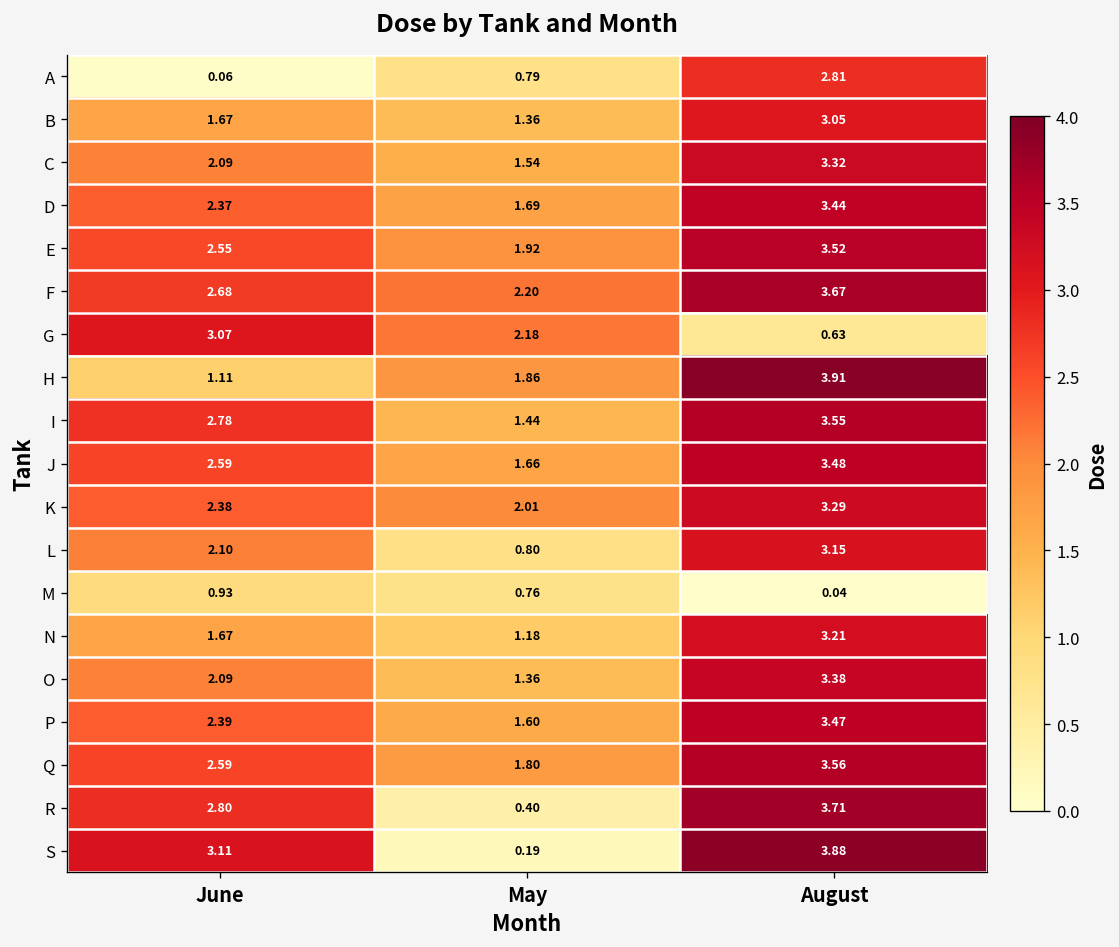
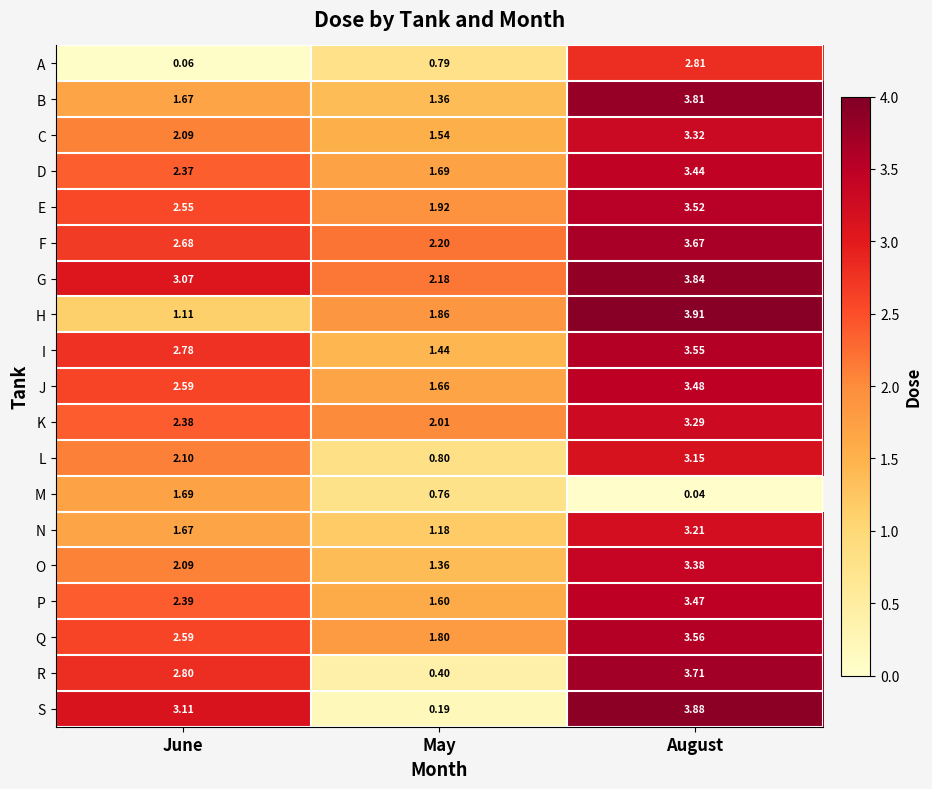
  {
    "A": {
      "June": 0.06,
      "May": 0.79,
      "August": 2.81
    },
    "B": {
      "June": 1.67,
      "May": 1.36,
-     "August": 3.05
+     "August": 3.81
    },
    "C": {
      "June": 2.09,
      "May": 1.54,
      "August": 3.32
    },
    "D": {
      "June": 2.37,
      "May": 1.69,
      "August": 3.44
    },
    "E": {
      "June": 2.55,
      "May": 1.92,
      "August": 3.52
    },
    "F": {
      "June": 2.68,
      "May": 2.20,
      "August": 3.67
    },
    "G": {
      "June": 3.07,
      "May": 2.18,
-     "August": 0.63
+     "August": 3.84
    },
    "H": {
      "June": 1.11,
      "May": 1.86,
      "August": 3.91
    },
    "I": {
      "June": 2.78,
      "May": 1.44,
      "August": 3.55
    },
    "J": {
      "June": 2.59,
      "May": 1.66,
      "August": 3.48
    },
    "K": {
      "June": 2.38,
      "May": 2.01,
      "August": 3.29
    },
    "L": {
      "June": 2.10,
      "May": 0.80,
      "August": 3.15
    },
    "M": {
-     "June": 0.93,
+     "June": 1.69,
      "May": 0.76,
      "August": 0.04
    },
    "N": {
      "June": 1.67,
      "May": 1.18,
      "August": 3.21
    },
    "O": {
      "June": 2.09,
      "May": 1.36,
      "August": 3.38
    },
    "P": {
      "June": 2.39,
      "May": 1.60,
      "August": 3.47
    },
    "Q": {
      "June": 2.59,
      "May": 1.80,
      "August": 3.56
    },
    "R": {
      "June": 2.80,
      "May": 0.40,
      "August": 3.71
    },
    "S": {
      "June": 3.11,
      "May": 0.19,
      "August": 3.88
    }
  }
